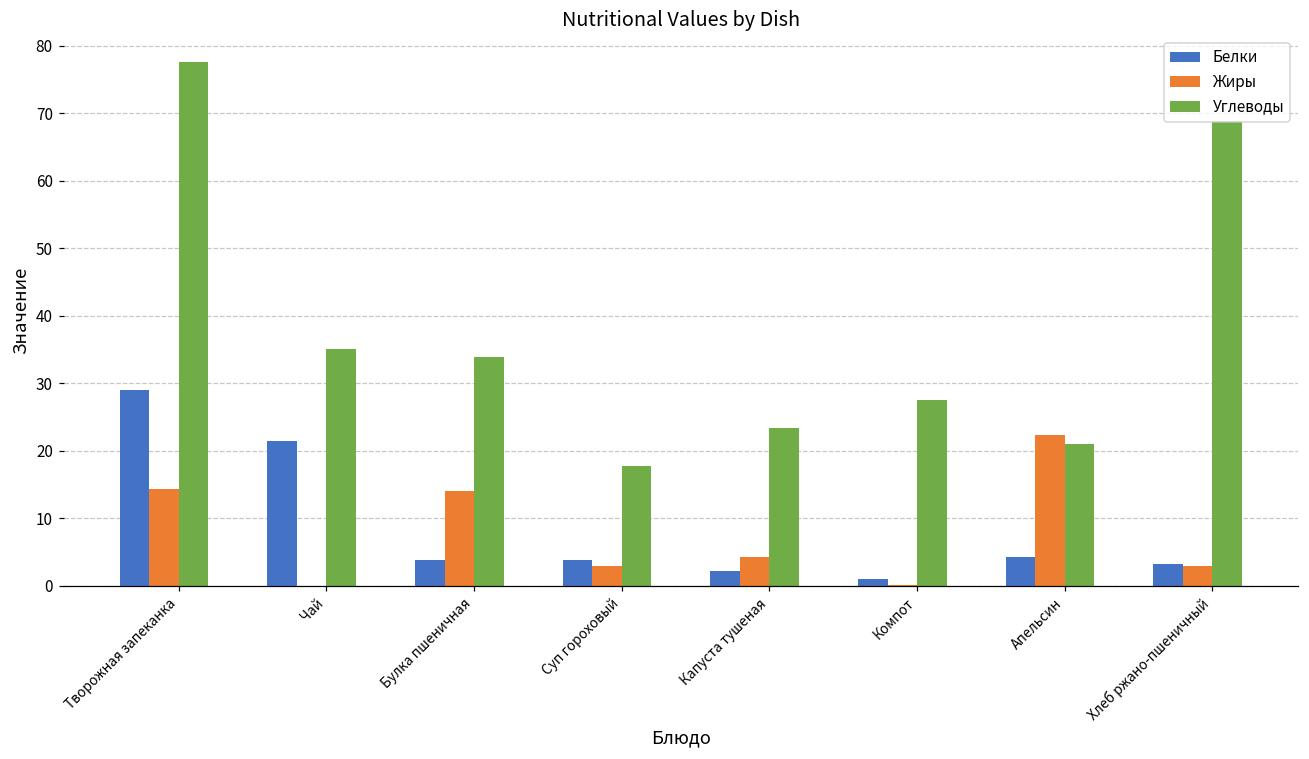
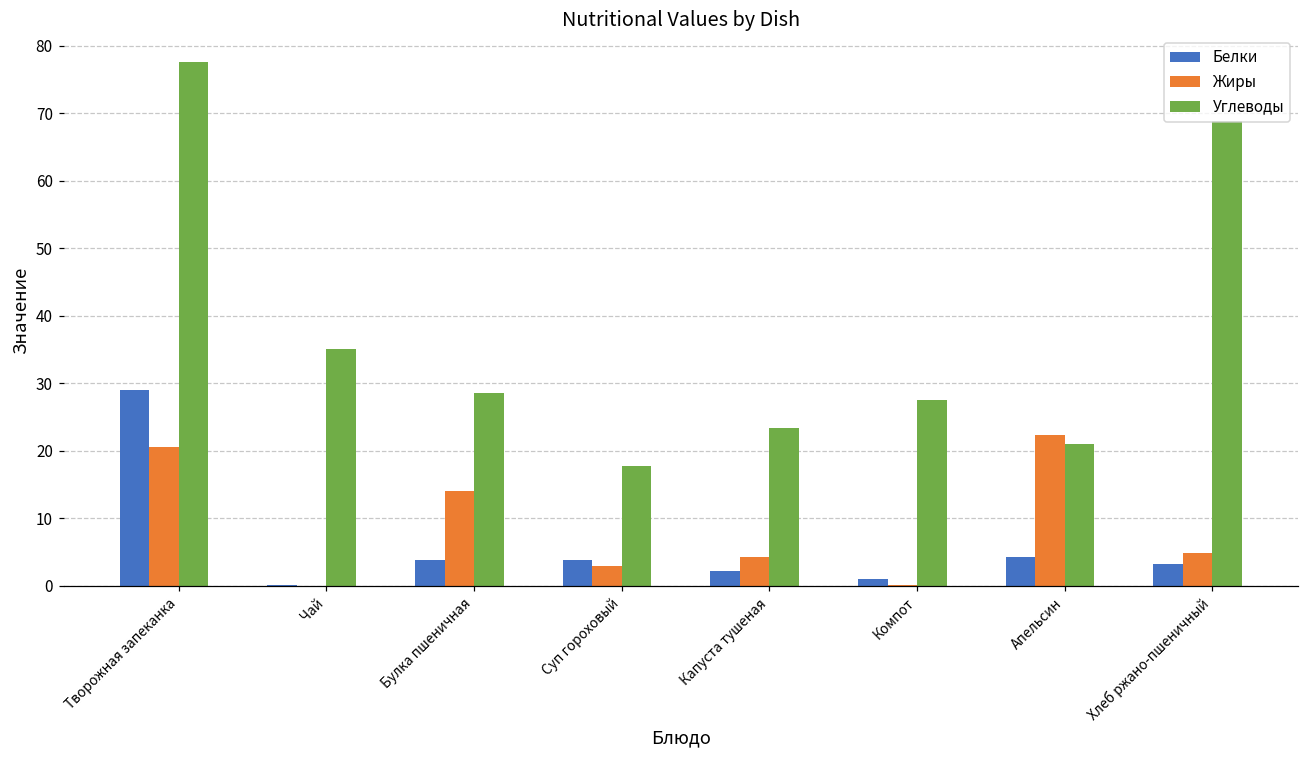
  {
    "Белки": {
      "Творожная запеканка": 29,
-     "Чай": 22,
+     "Чай": 0,
      "Булка пшеничная": 4,
      "Суп гороховый": 4,
      "Капуста тушеная": 2,
      "Компот": 1,
      "Апельсин": 4,
      "Хлеб ржано-пшеничный": 3
    },
    "Жиры": {
-     "Творожная запеканка": 14,
+     "Творожная запеканка": 21,
      "Чай": 0,
      "Булка пшеничная": 14,
      "Суп гороховый": 3,
      "Капуста тушеная": 4,
      "Апельсин": 22,
-     "Хлеб ржано-пшеничный": 3
+     "Хлеб ржано-пшеничный": 5
    },
    "Углеводы": {
      "Творожная запеканка": 78,
      "Чай": 35,
-     "Булка пшеничная": 34,
+     "Булка пшеничная": 29,
      "Суп гороховый": 18,
      "Капуста тушеная": 23,
      "Компот": 28,
      "Апельсин": 21,
      "Хлеб ржано-пшеничный": 69
    }
  }
